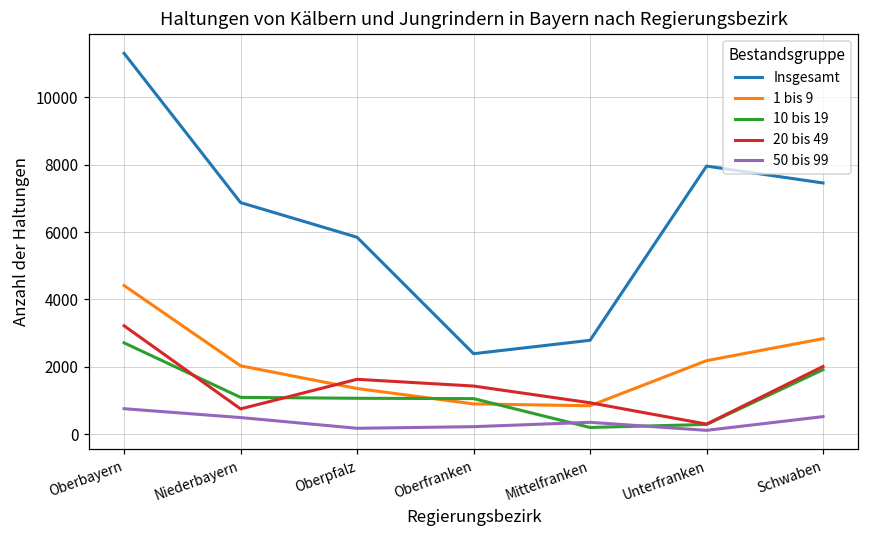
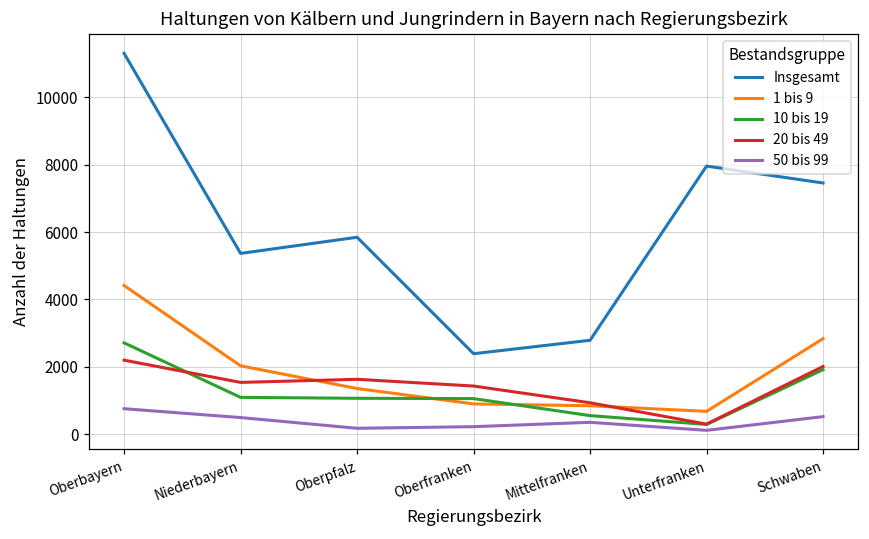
  {
    "Insgesamt": {
      "Oberbayern": 11300,
-     "Niederbayern": 6900,
+     "Niederbayern": 5400,
      "Oberpfalz": 5800,
      "Oberfranken": 2400,
      "Mittelfranken": 2800,
      "Unterfranken": 8000,
      "Schwaben": 7500
    },
    "1 bis 9": {
      "Oberbayern": 4400,
      "Niederbayern": 2000,
      "Oberpfalz": 1400,
      "Oberfranken": 900,
      "Mittelfranken": 800,
-     "Unterfranken": 2200,
+     "Unterfranken": 700,
      "Schwaben": 2800
    },
    "10 bis 19": {
      "Oberbayern": 2700,
      "Niederbayern": 1100,
      "Oberpfalz": 1100,
      "Oberfranken": 1100,
-     "Mittelfranken": 200,
+     "Mittelfranken": 600,
      "Schwaben": 1900
    },
    "20 bis 49": {
-     "Oberbayern": 3200,
-     "Niederbayern": 800,
+     "Oberbayern": 2200,
+     "Niederbayern": 1500,
      "Oberpfalz": 1600,
      "Oberfranken": 1400,
      "Mittelfranken": 900,
      "Schwaben": 2000
    },
    "50 bis 99": {
      "Oberbayern": 800,
      "Niederbayern": 500,
      "Oberpfalz": 200,
      "Oberfranken": 200,
      "Mittelfranken": 400,
      "Unterfranken": 100,
      "Schwaben": 500
    }
  }
